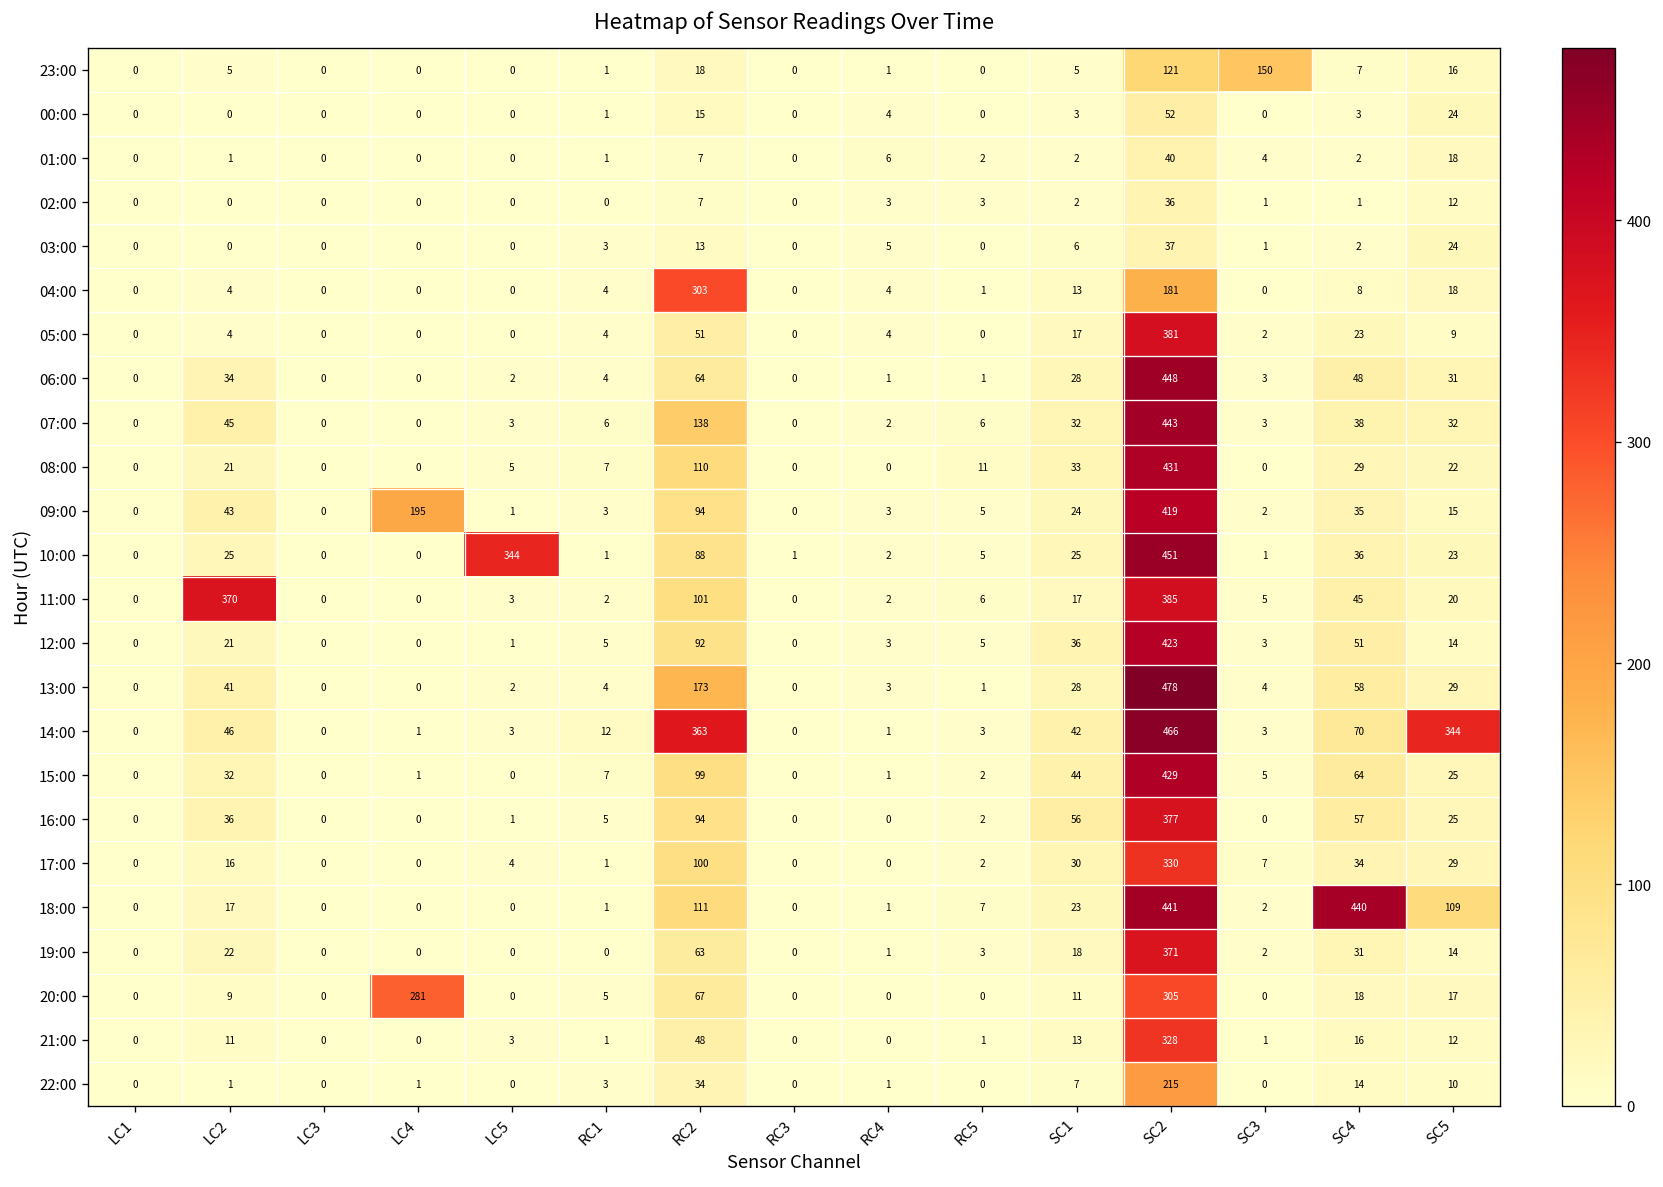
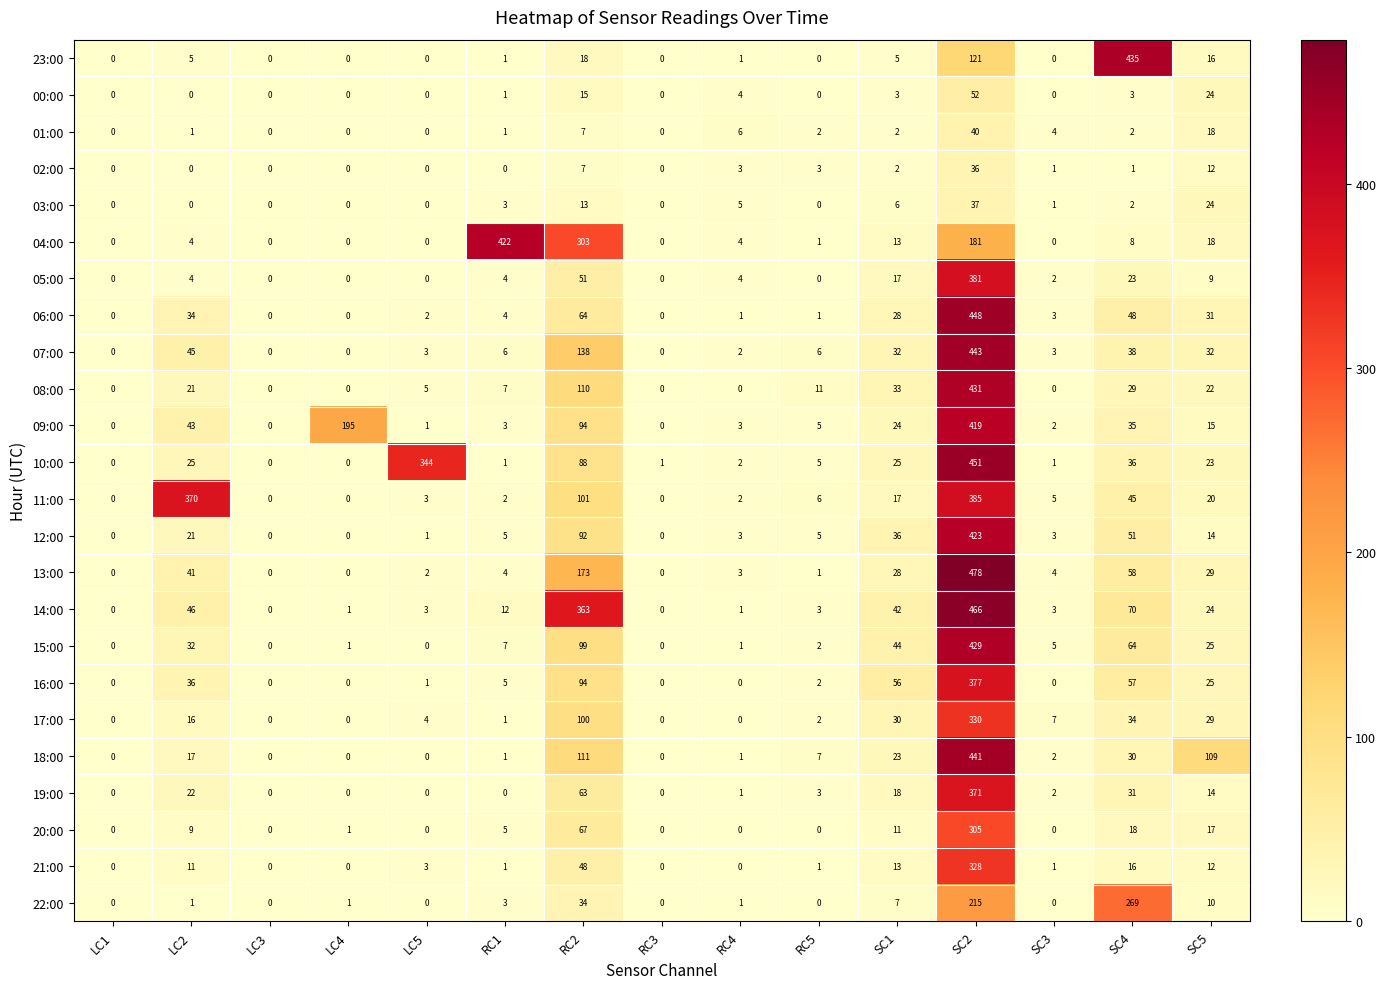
  {
    "23:00": {
      "LC1": 0,
      "LC2": 5,
      "LC3": 0,
      "LC4": 0,
      "LC5": 0,
      "RC1": 1,
      "RC2": 18,
      "RC3": 0,
      "RC4": 1,
      "RC5": 0,
      "SC1": 5,
      "SC2": 121,
-     "SC3": 150,
-     "SC4": 7,
+     "SC3": 0,
+     "SC4": 435,
      "SC5": 16
    },
    "04:00": {
      "LC1": 0,
      "LC2": 4,
      "LC3": 0,
      "LC4": 0,
      "LC5": 0,
-     "RC1": 4,
+     "RC1": 422,
      "RC2": 303,
      "RC3": 0,
      "RC4": 4,
      "RC5": 1,
      "SC1": 13,
      "SC2": 181,
      "SC3": 0,
      "SC4": 8,
      "SC5": 18
    },
    "14:00": {
      "LC1": 0,
      "LC2": 46,
      "LC3": 0,
      "LC4": 1,
      "LC5": 3,
      "RC1": 12,
      "RC2": 363,
      "RC3": 0,
      "RC4": 1,
      "RC5": 3,
      "SC1": 42,
      "SC2": 466,
      "SC3": 3,
      "SC4": 70,
-     "SC5": 344
+     "SC5": 24
    },
    "18:00": {
      "LC1": 0,
      "LC2": 17,
      "LC3": 0,
      "LC4": 0,
      "LC5": 0,
      "RC1": 1,
      "RC2": 111,
      "RC3": 0,
      "RC4": 1,
      "RC5": 7,
      "SC1": 23,
      "SC2": 441,
      "SC3": 2,
-     "SC4": 440,
+     "SC4": 30,
      "SC5": 109
    },
    "20:00": {
      "LC1": 0,
      "LC2": 9,
      "LC3": 0,
-     "LC4": 281,
+     "LC4": 1,
      "LC5": 0,
      "RC1": 5,
      "RC2": 67,
      "RC3": 0,
      "RC4": 0,
      "RC5": 0,
      "SC1": 11,
      "SC2": 305,
      "SC3": 0,
      "SC4": 18,
      "SC5": 17
    },
    "22:00": {
      "LC1": 0,
      "LC2": 1,
      "LC3": 0,
      "LC4": 1,
      "LC5": 0,
      "RC1": 3,
      "RC2": 34,
      "RC3": 0,
      "RC4": 1,
      "RC5": 0,
      "SC1": 7,
      "SC2": 215,
      "SC3": 0,
-     "SC4": 14,
+     "SC4": 269,
      "SC5": 10
    }
  }
